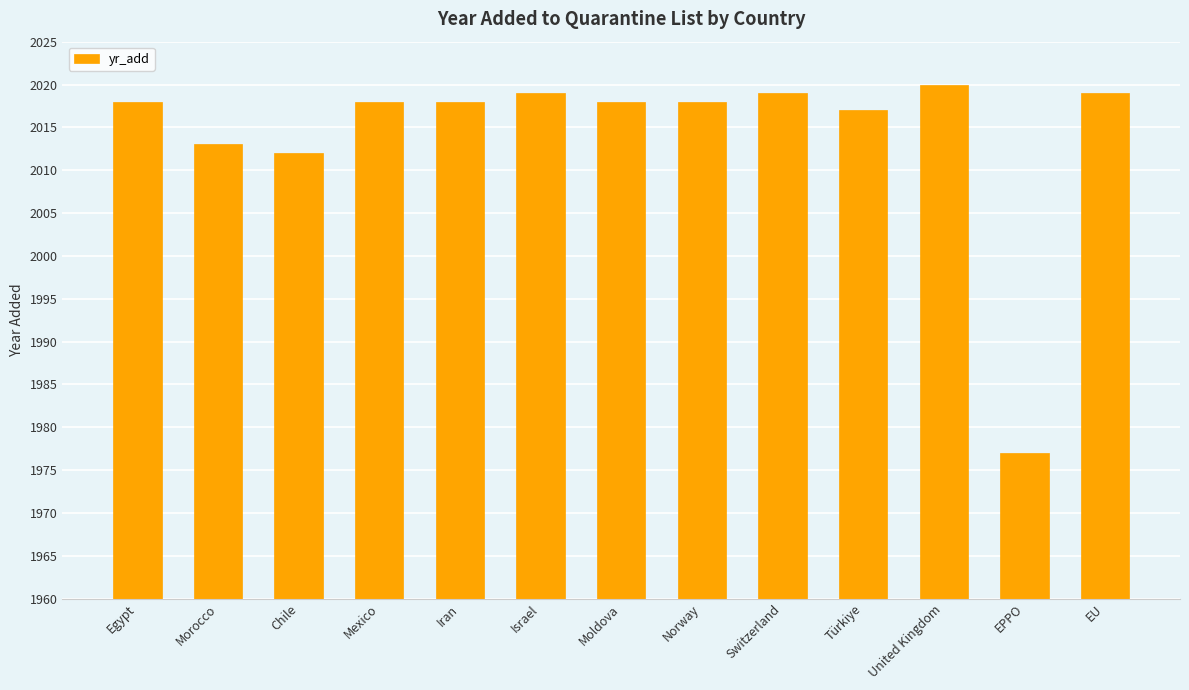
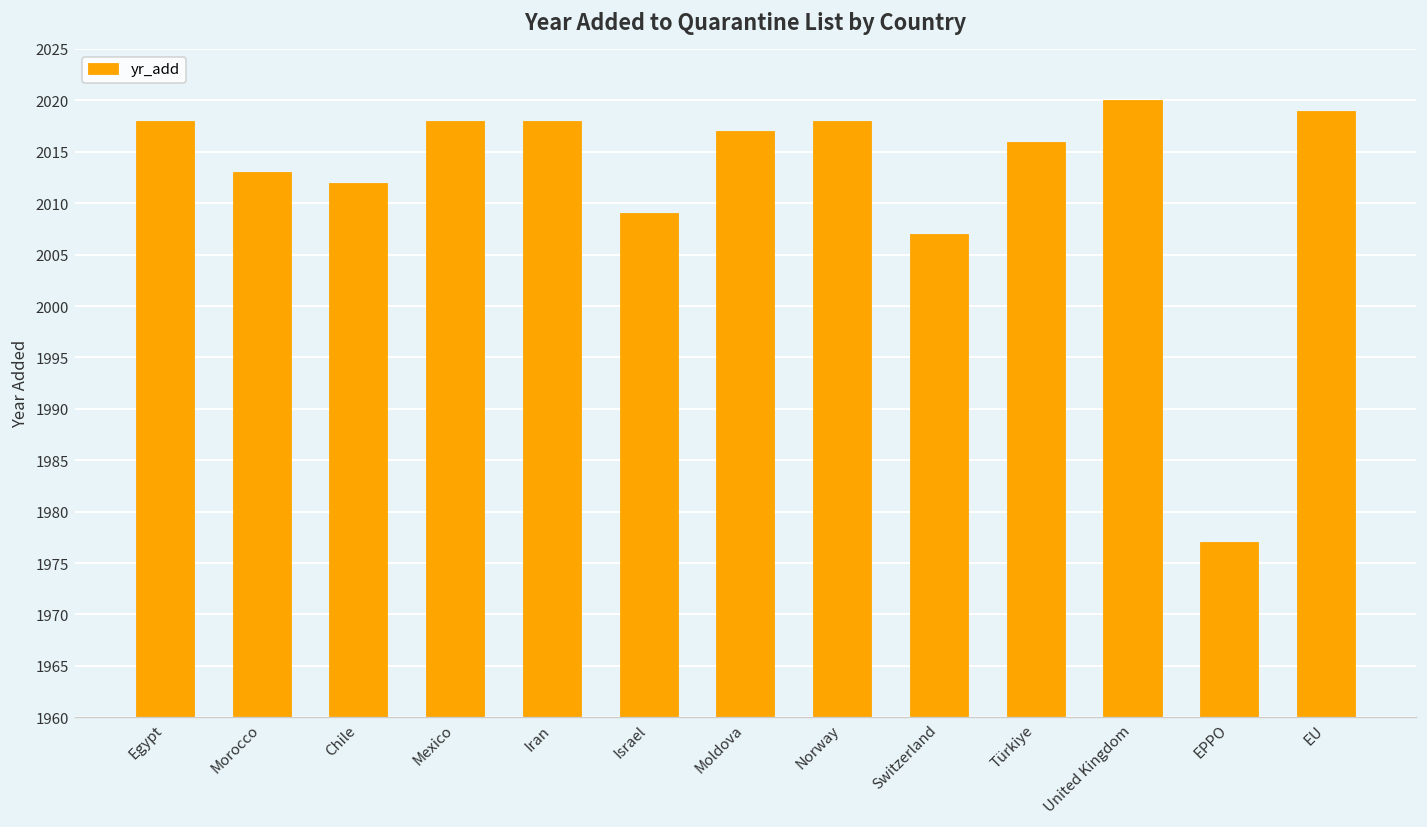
  {
    "Egypt": 2018,
    "Morocco": 2013,
    "Chile": 2012,
    "Mexico": 2018,
    "Iran": 2018,
-   "Israel": 2019,
-   "Moldova": 2018,
+   "Israel": 2009,
+   "Moldova": 2017,
    "Norway": 2018,
-   "Switzerland": 2019,
-   "Türkiye": 2017,
+   "Switzerland": 2007,
+   "Türkiye": 2016,
    "United Kingdom": 2020,
    "EPPO": 1977,
    "EU": 2019
  }
